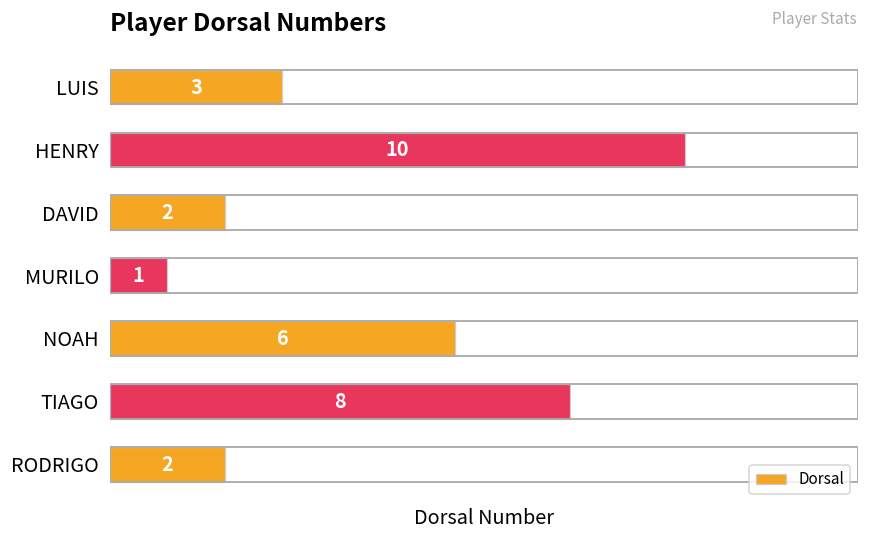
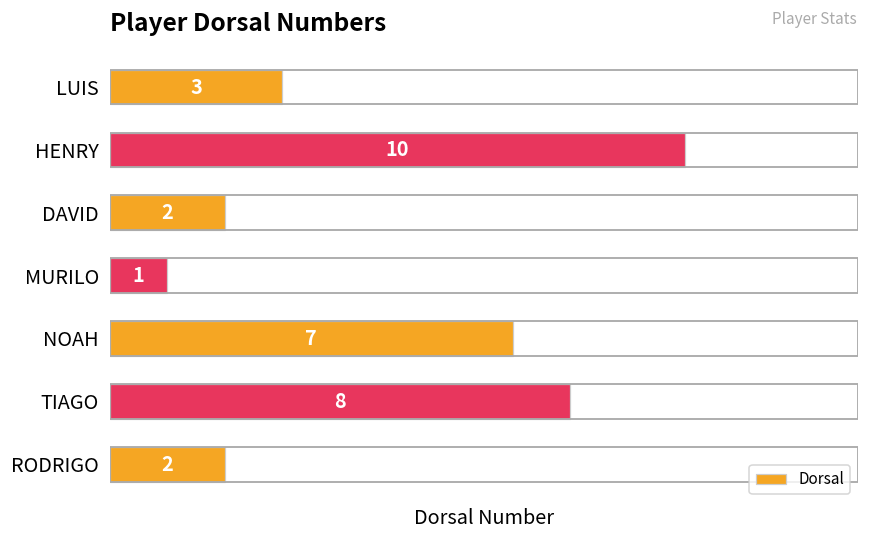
  {
    "LUIS": 3,
    "HENRY": 10,
    "DAVID": 2,
    "MURILO": 1,
-   "NOAH": 6,
+   "NOAH": 7,
    "TIAGO": 8,
    "RODRIGO": 2
  }
